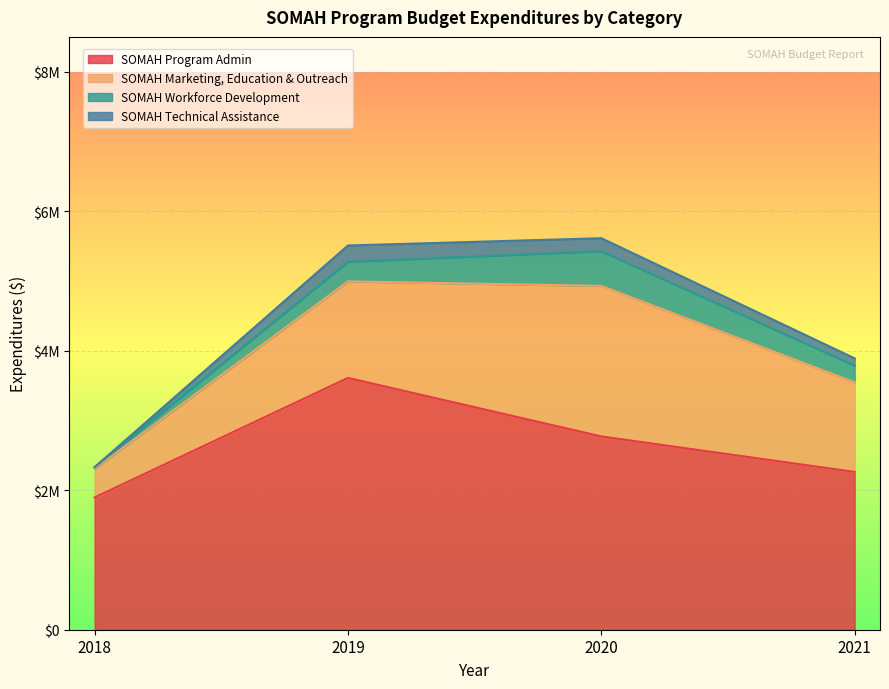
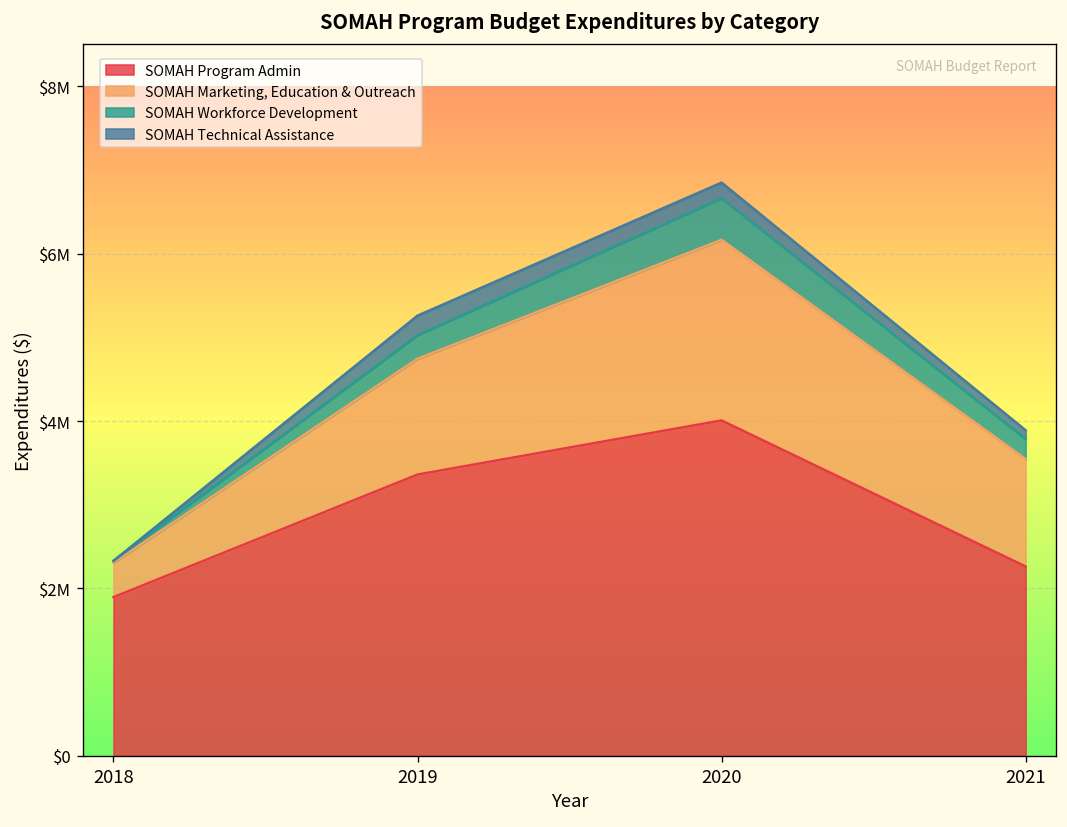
  {
    "SOMAH Program Admin": {
      "2018": "$1900000",
-     "2019": "$3600000",
-     "2020": "$2800000",
+     "2019": "$3400000",
+     "2020": "$4000000",
      "2021": "$2300000"
    },
    "SOMAH Marketing, Education & Outreach": {
      "2019": "$1400000",
      "2020": "$2200000",
      "2021": "$1300000"
    }
  }
